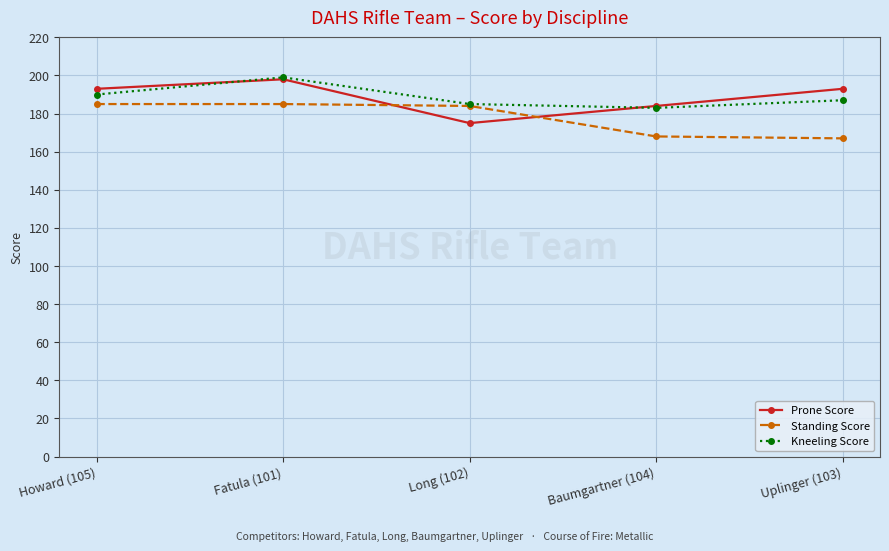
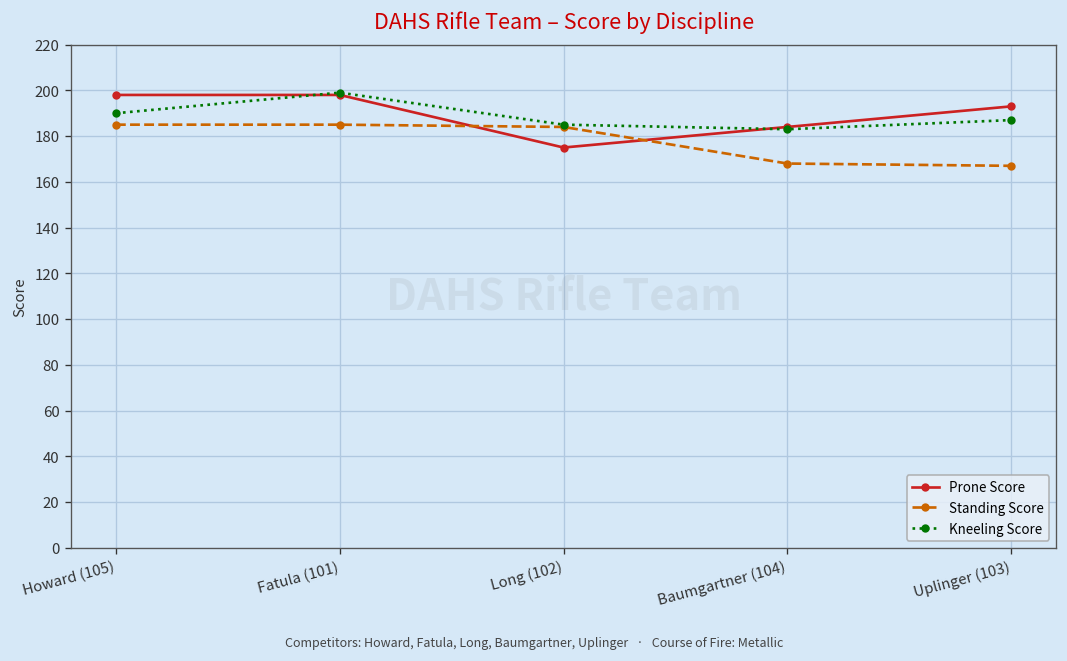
  {
    "Prone Score": {
-     "Howard (105)": 193,
+     "Howard (105)": 198,
      "Long (102)": 175,
      "Uplinger (103)": 193
    },
    "Standing Score": {
      "Howard (105)": 185,
      "Fatula (101)": 185,
      "Baumgartner (104)": 168,
      "Uplinger (103)": 167
    },
    "Kneeling Score": {
      "Howard (105)": 190,
      "Uplinger (103)": 187
    }
  }
